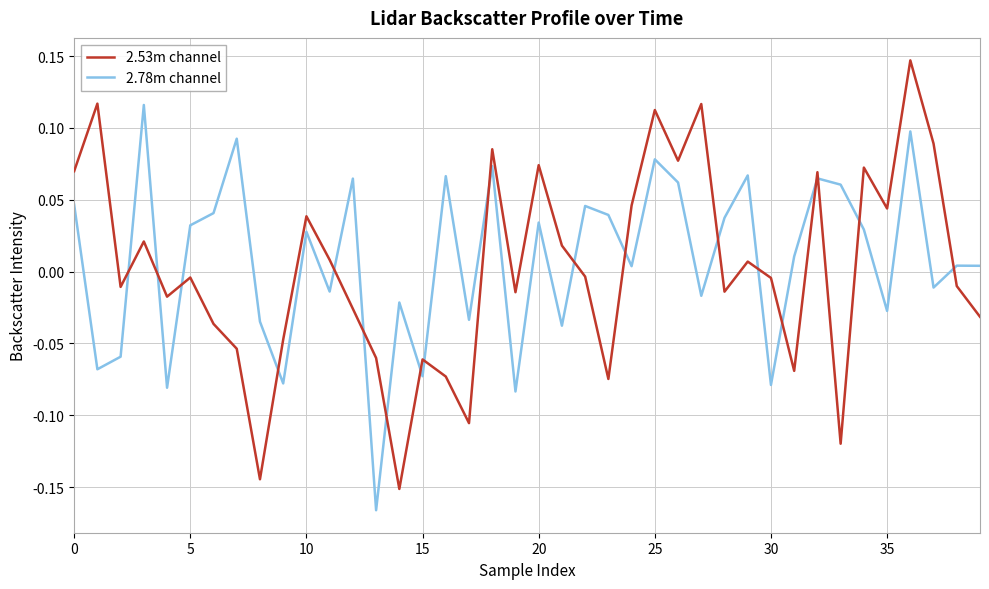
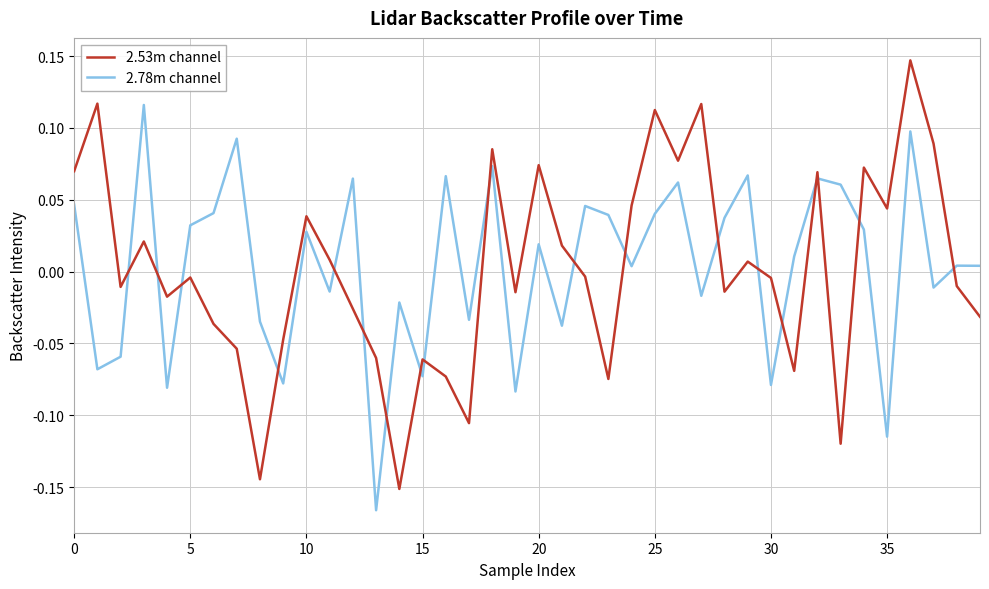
  {
    "2.53m channel": {
      "0": 0.070,
      "5": -0.004,
      "10": 0.039,
      "15": -0.061,
      "20": 0.074,
      "25": 0.112,
      "30": -0.004,
      "35": 0.044
    },
    "2.78m channel": {
      "0": 0.047,
      "5": 0.032,
      "10": 0.028,
      "15": -0.073,
-     "20": 0.034,
-     "25": 0.078,
+     "20": 0.019,
+     "25": 0.040,
      "30": -0.079,
-     "35": -0.027
+     "35": -0.115
    }
  }
